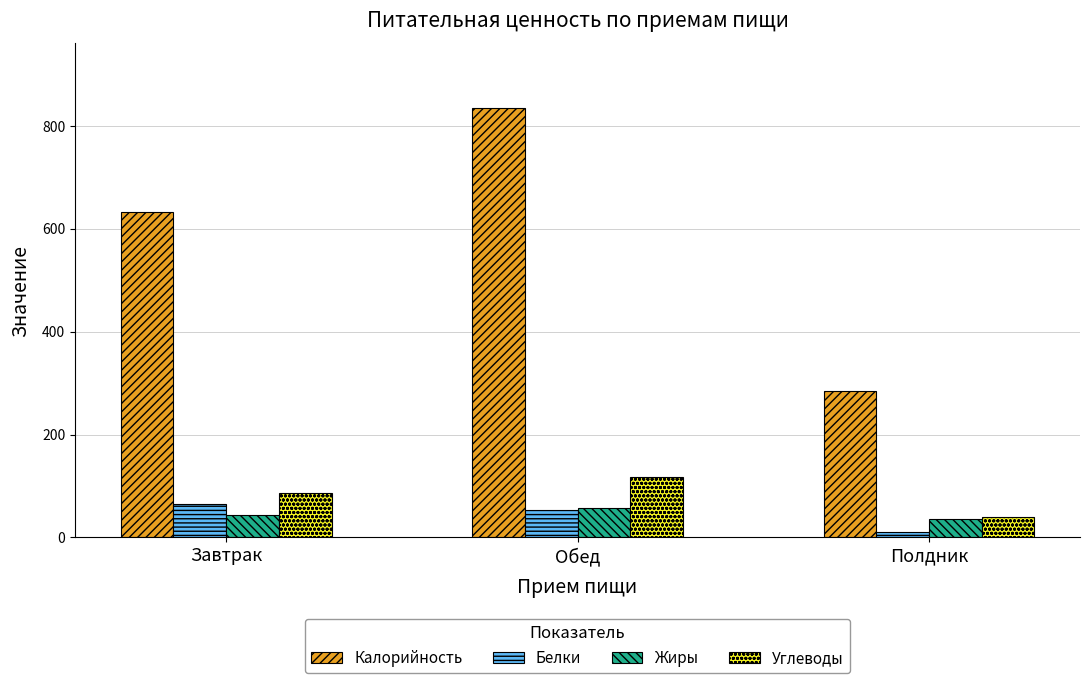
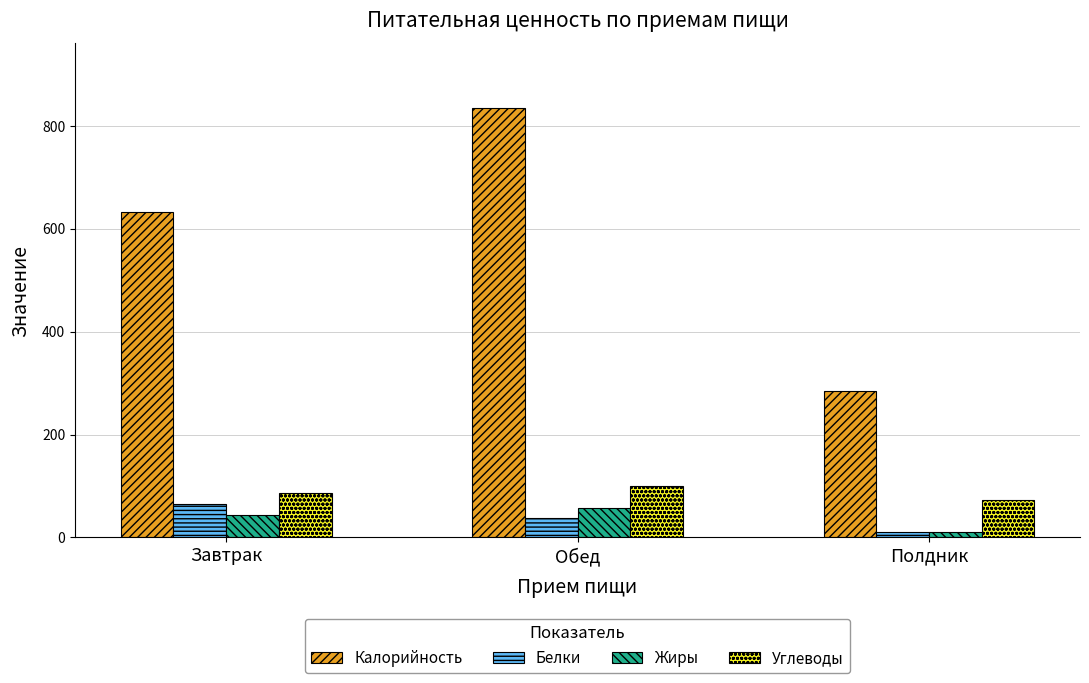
  {
    "Калорийность": {
      "Завтрак": 630,
      "Обед": 840,
      "Полдник": 290
    },
    "Белки": {
      "Завтрак": 70,
-     "Обед": 50,
+     "Обед": 40,
      "Полдник": 10
    },
    "Жиры": {
      "Завтрак": 40,
      "Обед": 60,
-     "Полдник": 40
+     "Полдник": 10
    },
    "Углеводы": {
      "Завтрак": 90,
-     "Обед": 120,
-     "Полдник": 40
+     "Обед": 100,
+     "Полдник": 70
    }
  }
